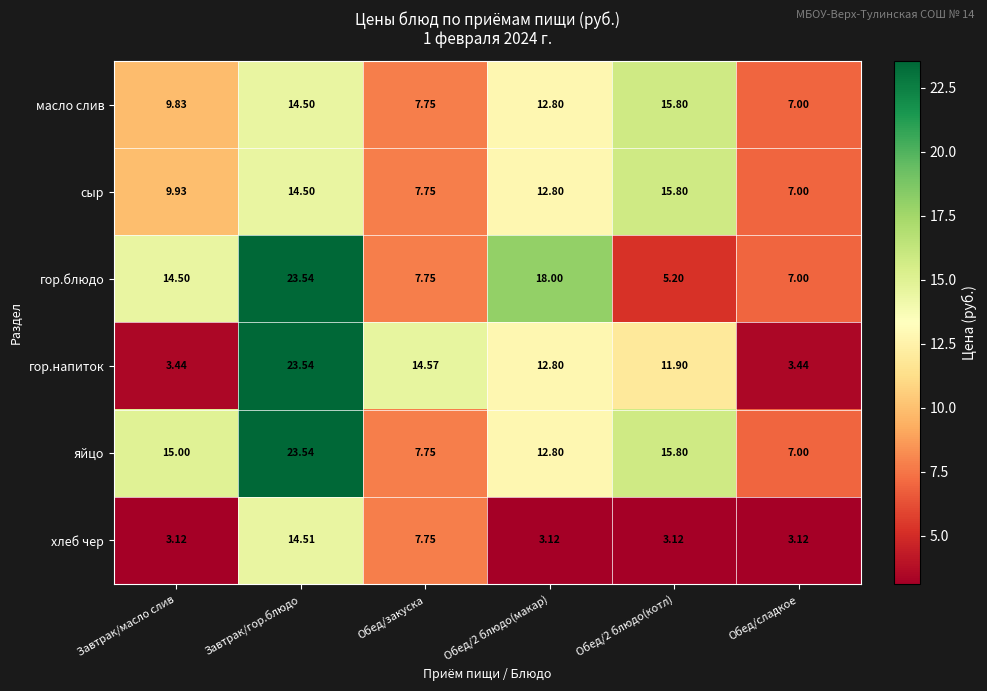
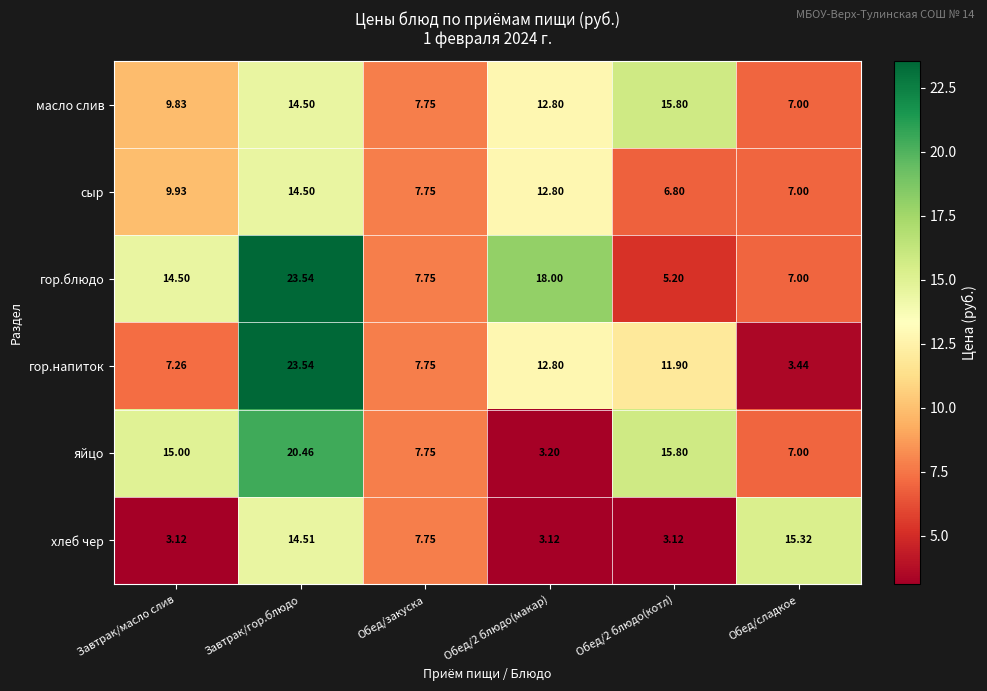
  {
    "масло слив": {
      "Завтрак/масло слив": 9.83,
      "Завтрак/гор.блюдо": 14.50,
      "Обед/закуска": 7.75,
      "Обед/2 блюдо(макар)": 12.80,
      "Обед/2 блюдо(котл)": 15.80,
      "Обед/сладкое": 7.00
    },
    "сыр": {
      "Завтрак/масло слив": 9.93,
      "Завтрак/гор.блюдо": 14.50,
      "Обед/закуска": 7.75,
      "Обед/2 блюдо(макар)": 12.80,
-     "Обед/2 блюдо(котл)": 15.80,
+     "Обед/2 блюдо(котл)": 6.80,
      "Обед/сладкое": 7.00
    },
    "гор.блюдо": {
      "Завтрак/масло слив": 14.50,
      "Завтрак/гор.блюдо": 23.54,
      "Обед/закуска": 7.75,
      "Обед/2 блюдо(макар)": 18.00,
      "Обед/2 блюдо(котл)": 5.20,
      "Обед/сладкое": 7.00
    },
    "гор.напиток": {
-     "Завтрак/масло слив": 3.44,
+     "Завтрак/масло слив": 7.26,
      "Завтрак/гор.блюдо": 23.54,
-     "Обед/закуска": 14.57,
+     "Обед/закуска": 7.75,
      "Обед/2 блюдо(макар)": 12.80,
      "Обед/2 блюдо(котл)": 11.90,
      "Обед/сладкое": 3.44
    },
    "яйцо": {
      "Завтрак/масло слив": 15.00,
-     "Завтрак/гор.блюдо": 23.54,
+     "Завтрак/гор.блюдо": 20.46,
      "Обед/закуска": 7.75,
-     "Обед/2 блюдо(макар)": 12.80,
+     "Обед/2 блюдо(макар)": 3.20,
      "Обед/2 блюдо(котл)": 15.80,
      "Обед/сладкое": 7.00
    },
    "хлеб чер": {
      "Завтрак/масло слив": 3.12,
      "Завтрак/гор.блюдо": 14.51,
      "Обед/закуска": 7.75,
      "Обед/2 блюдо(макар)": 3.12,
      "Обед/2 блюдо(котл)": 3.12,
-     "Обед/сладкое": 3.12
+     "Обед/сладкое": 15.32
    }
  }
